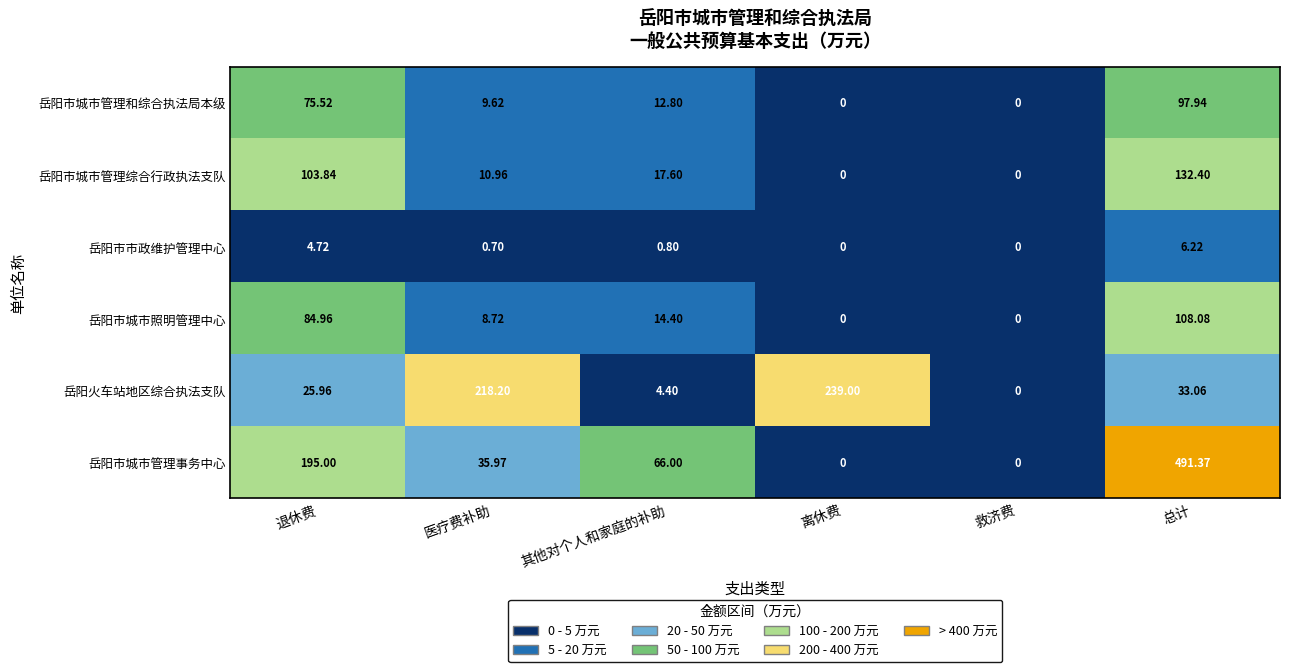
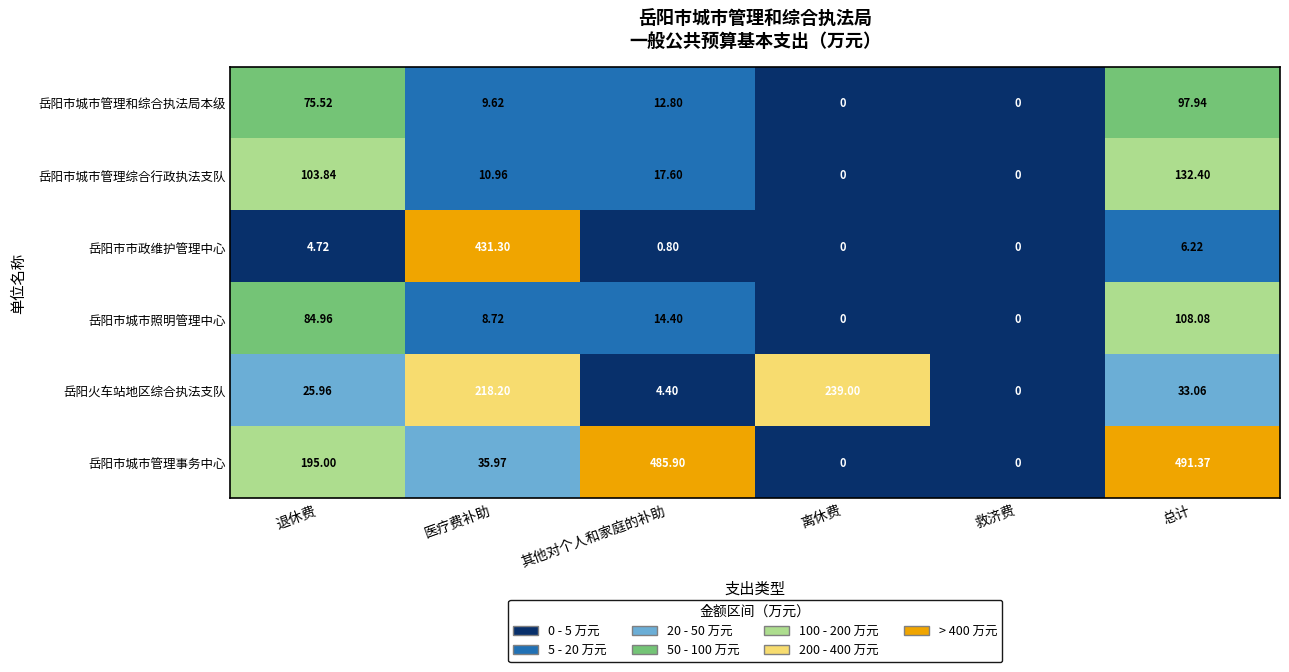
  {
    "岳阳市城市管理和综合执法局本级": {
      "退休费": 75.52,
      "医疗费补助": 9.62,
      "其他对个人和家庭的补助": 12.80,
      "离休费": 0,
      "救济费": 0,
      "总计": 97.94
    },
    "岳阳市城市管理综合行政执法支队": {
      "退休费": 103.84,
      "医疗费补助": 10.96,
      "其他对个人和家庭的补助": 17.60,
      "离休费": 0,
      "救济费": 0,
      "总计": 132.40
    },
    "岳阳市市政维护管理中心": {
      "退休费": 4.72,
-     "医疗费补助": 0.70,
+     "医疗费补助": 431.30,
      "其他对个人和家庭的补助": 0.80,
      "离休费": 0,
      "救济费": 0,
      "总计": 6.22
    },
    "岳阳市城市照明管理中心": {
      "退休费": 84.96,
      "医疗费补助": 8.72,
      "其他对个人和家庭的补助": 14.40,
      "离休费": 0,
      "救济费": 0,
      "总计": 108.08
    },
    "岳阳火车站地区综合执法支队": {
      "退休费": 25.96,
      "医疗费补助": 218.20,
      "其他对个人和家庭的补助": 4.40,
      "离休费": 239.00,
      "救济费": 0,
      "总计": 33.06
    },
    "岳阳市城市管理事务中心": {
      "退休费": 195.00,
      "医疗费补助": 35.97,
-     "其他对个人和家庭的补助": 66.00,
+     "其他对个人和家庭的补助": 485.90,
      "离休费": 0,
      "救济费": 0,
      "总计": 491.37
    }
  }
